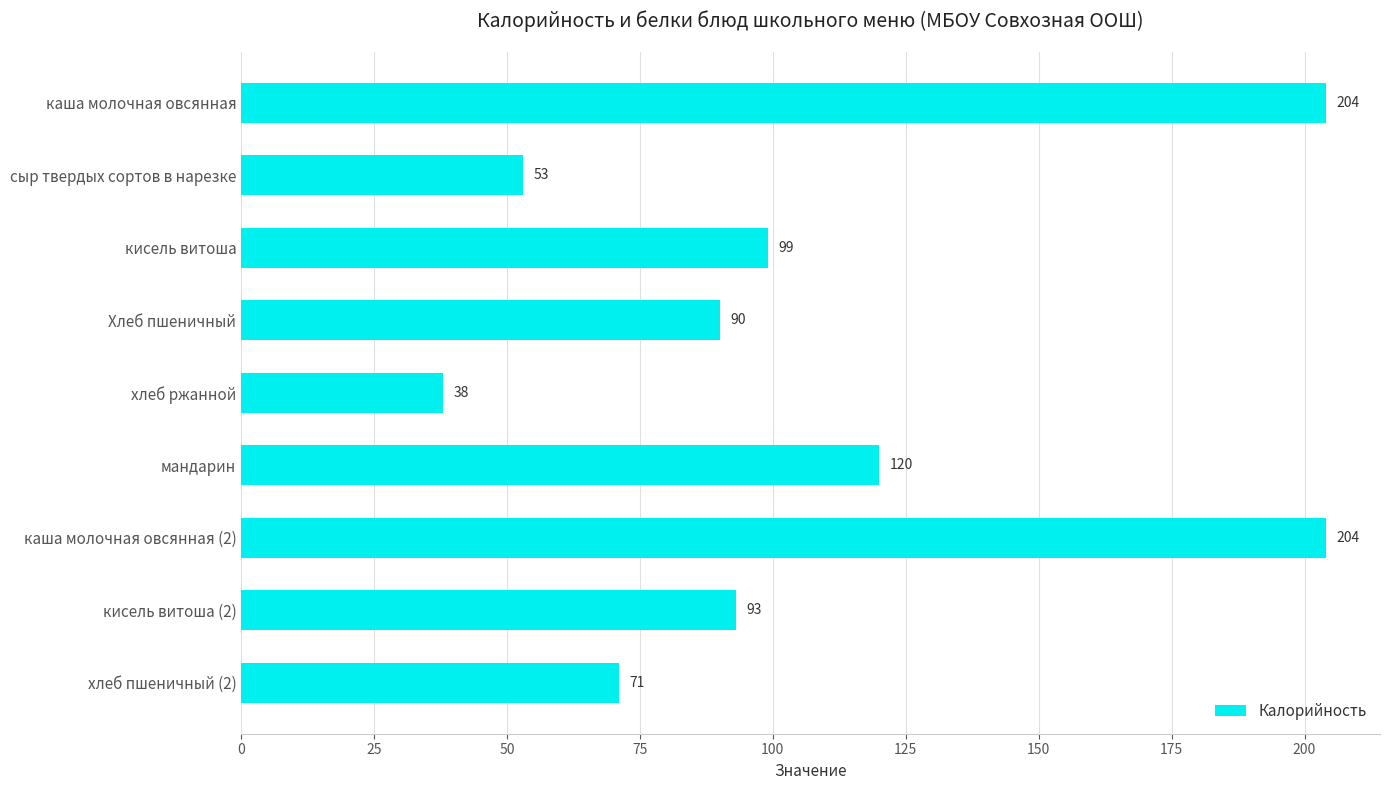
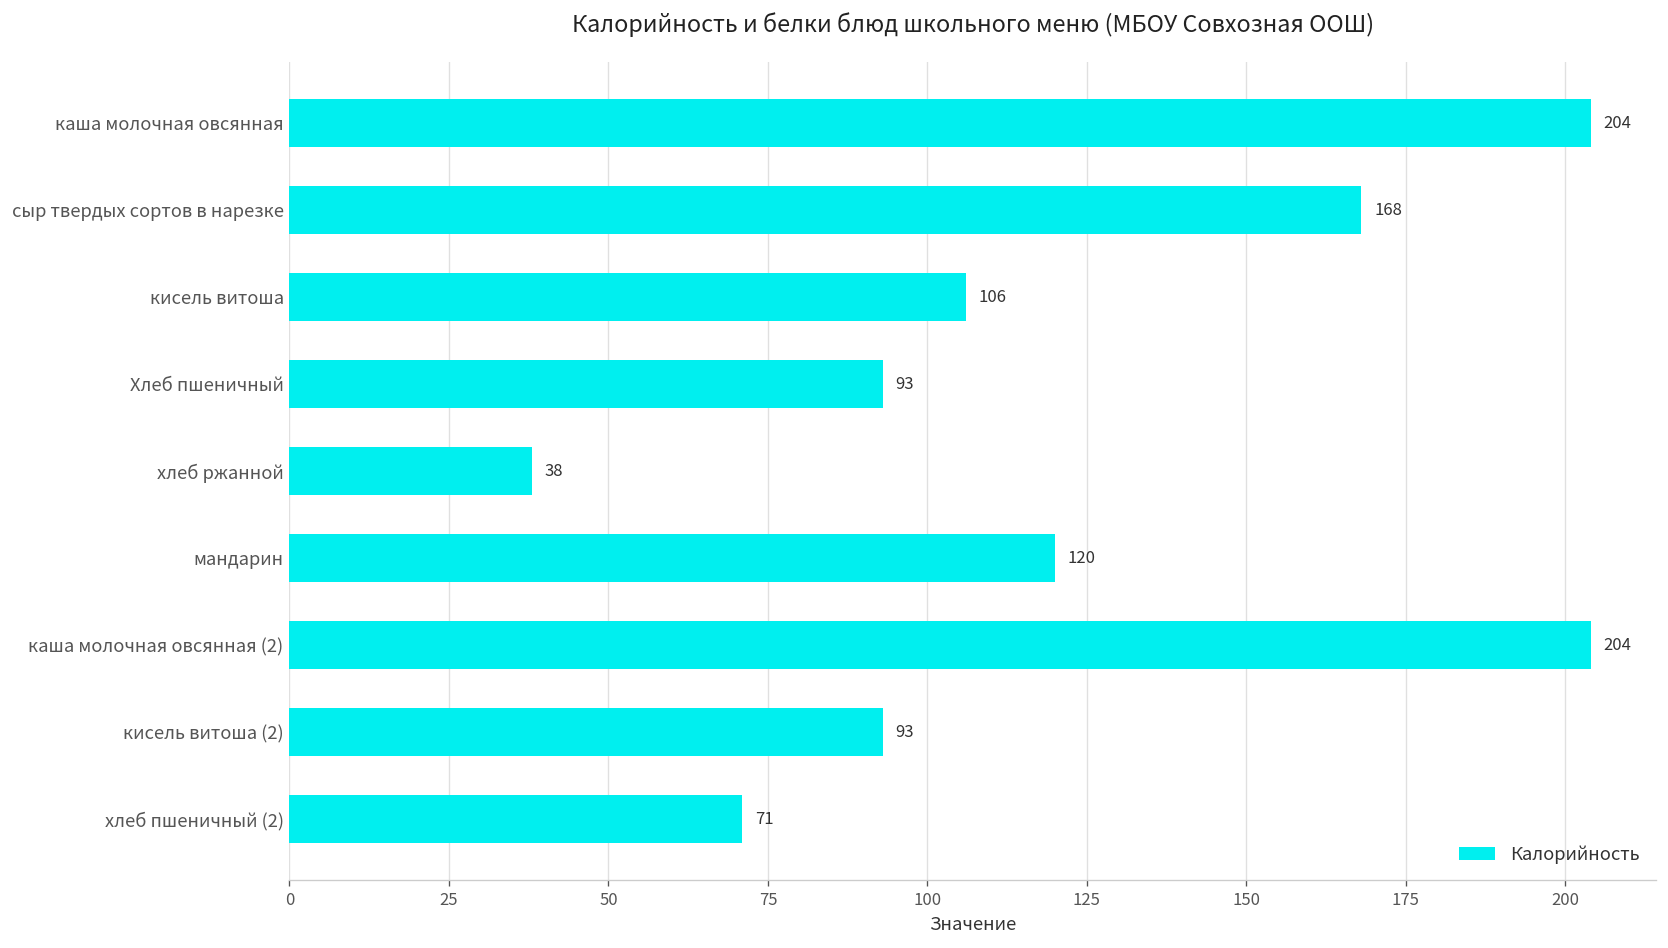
  {
    "каша молочная овсянная": 204,
-   "сыр твердых сортов в нарезке": 53,
-   "кисель витоша": 99,
-   "Хлеб пшеничный": 90,
+   "сыр твердых сортов в нарезке": 168,
+   "кисель витоша": 106,
+   "Хлеб пшеничный": 93,
    "хлеб ржанной": 38,
    "мандарин": 120,
    "каша молочная овсянная (2)": 204,
    "кисель витоша (2)": 93,
    "хлеб пшеничный (2)": 71
  }
